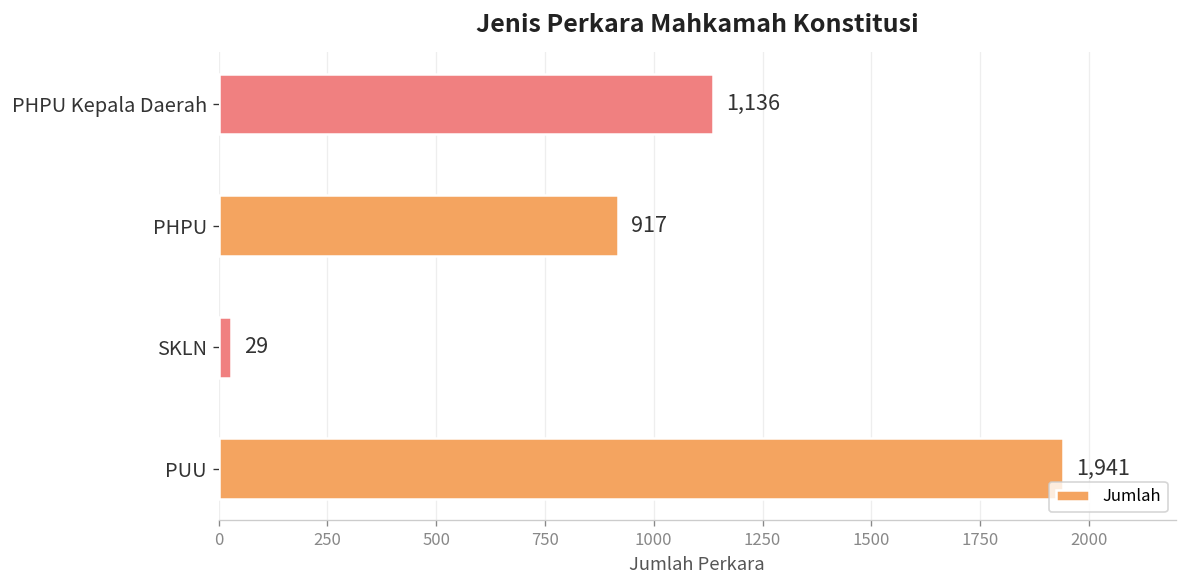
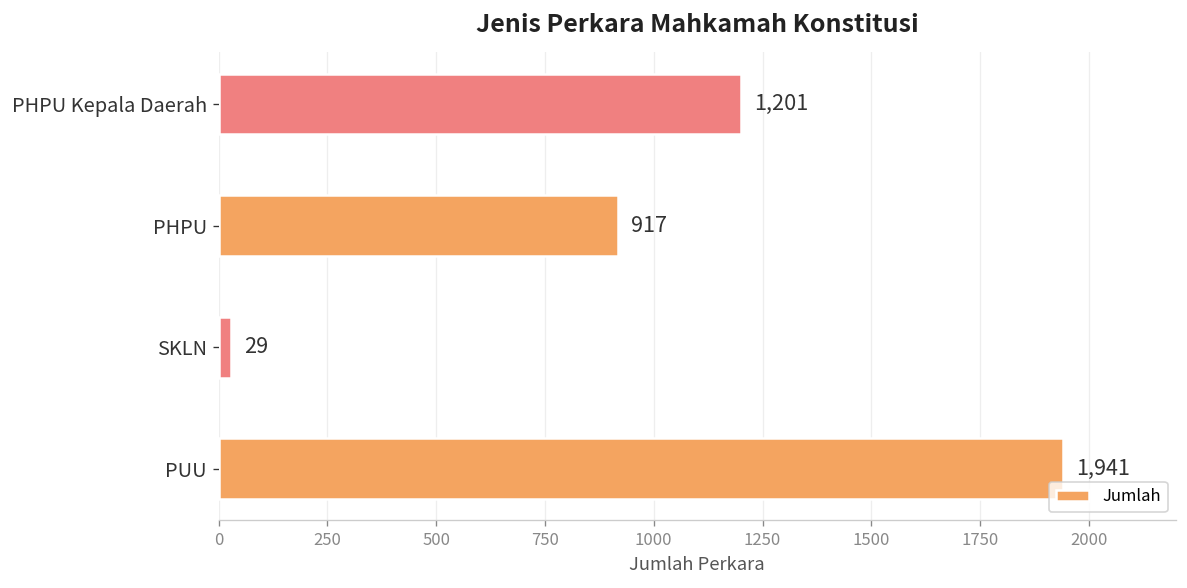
  {
-   "PHPU Kepala Daerah": "1,136",
+   "PHPU Kepala Daerah": "1,201",
    "PHPU": "917",
    "SKLN": "29",
    "PUU": "1,941"
  }
